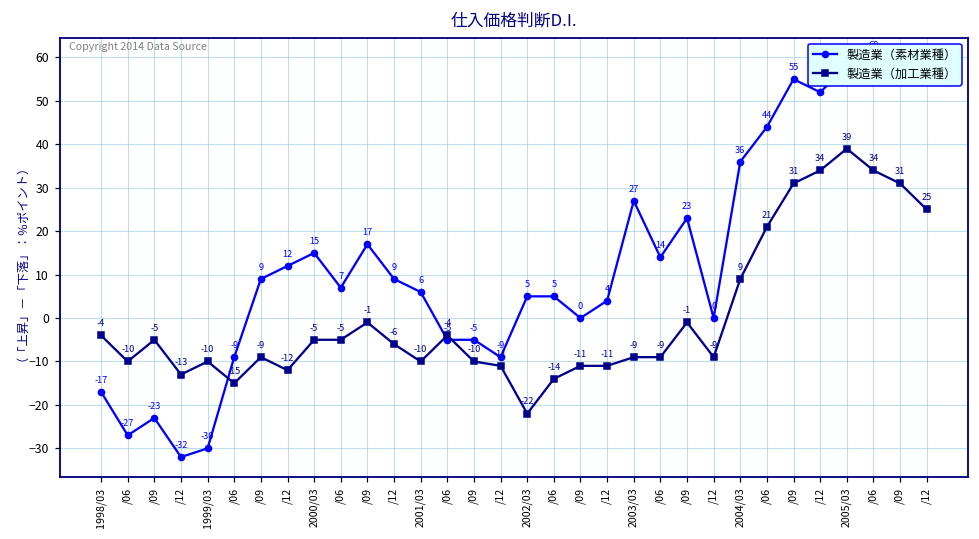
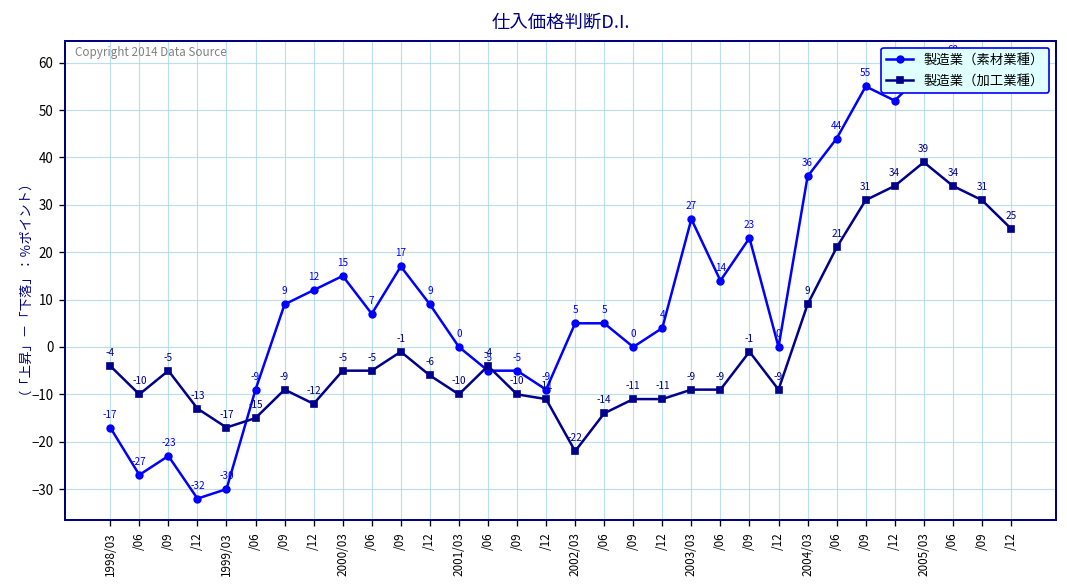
  {
    "製造業（素材業種）": {
      "1998/03": -17,
      "1999/03": -30,
      "2000/03": 15,
-     "2001/03": 6,
+     "2001/03": 0,
      "2002/03": 5,
      "2003/03": 27,
      "2004/03": 36
    },
    "製造業（加工業種）": {
      "1998/03": -4,
-     "1999/03": -10,
+     "1999/03": -17,
      "2000/03": -5,
      "2001/03": -10,
      "2002/03": -22,
      "2003/03": -9,
      "2004/03": 9,
      "2005/03": 39
    }
  }
